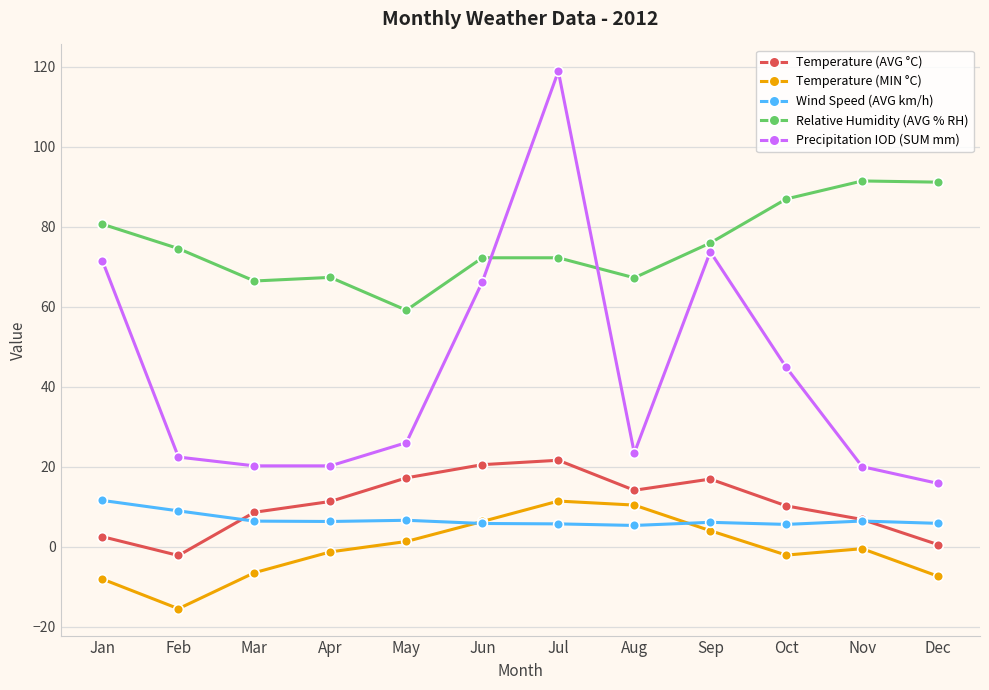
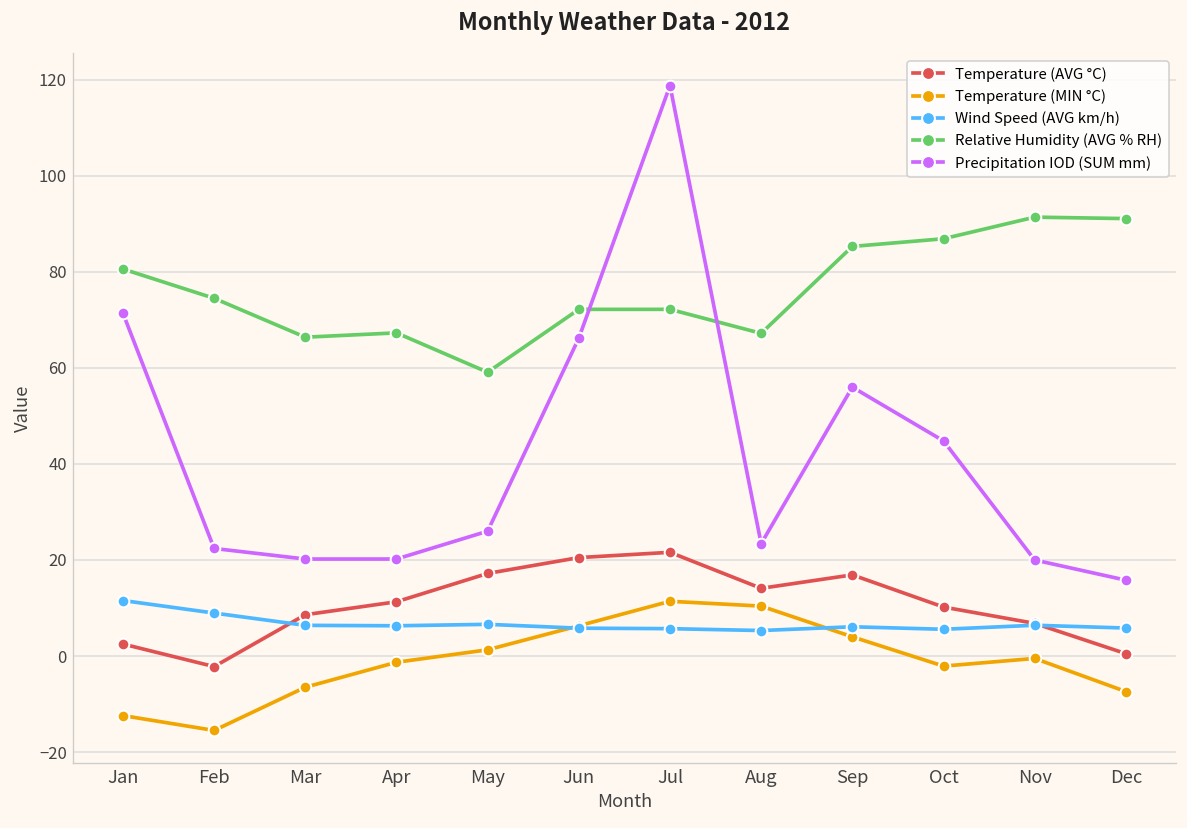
  {
    "Temperature (AVG °C)": {
      "Jan": 3,
      "Feb": -2,
      "Mar": 9,
      "Apr": 11,
      "May": 17,
      "Jun": 21,
      "Jul": 22,
      "Aug": 14,
      "Sep": 17,
      "Oct": 10,
      "Dec": 1
    },
    "Temperature (MIN °C)": {
-     "Jan": -8,
+     "Jan": -12,
      "Feb": -16,
      "Mar": -7,
      "Apr": -1,
      "May": 1,
      "Jul": 11,
      "Aug": 10,
      "Sep": 4,
      "Oct": -2,
      "Nov": -1,
      "Dec": -7
    },
    "Wind Speed (AVG km/h)": {
      "Jan": 12,
      "Feb": 9,
      "Mar": 6,
      "Apr": 6,
      "May": 7,
      "Jul": 6,
      "Aug": 5,
      "Sep": 6,
      "Oct": 6,
      "Dec": 6
    },
    "Relative Humidity (AVG % RH)": {
      "Jan": 81,
      "Feb": 75,
      "Mar": 66,
      "Apr": 67,
      "May": 59,
      "Jun": 72,
      "Jul": 72,
      "Aug": 67,
-     "Sep": 76,
+     "Sep": 85,
      "Oct": 87,
      "Nov": 91,
      "Dec": 91
    },
    "Precipitation IOD (SUM mm)": {
      "Jan": 71,
      "Feb": 22,
      "Mar": 20,
      "Apr": 20,
      "May": 26,
      "Jun": 66,
      "Jul": 119,
      "Aug": 23,
-     "Sep": 74,
+     "Sep": 56,
      "Oct": 45,
      "Nov": 20,
      "Dec": 16
    }
  }
